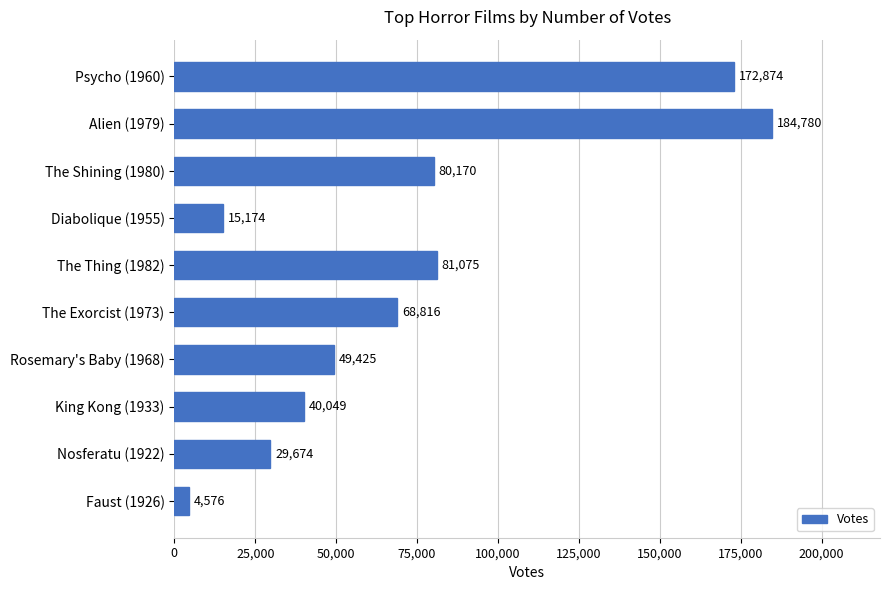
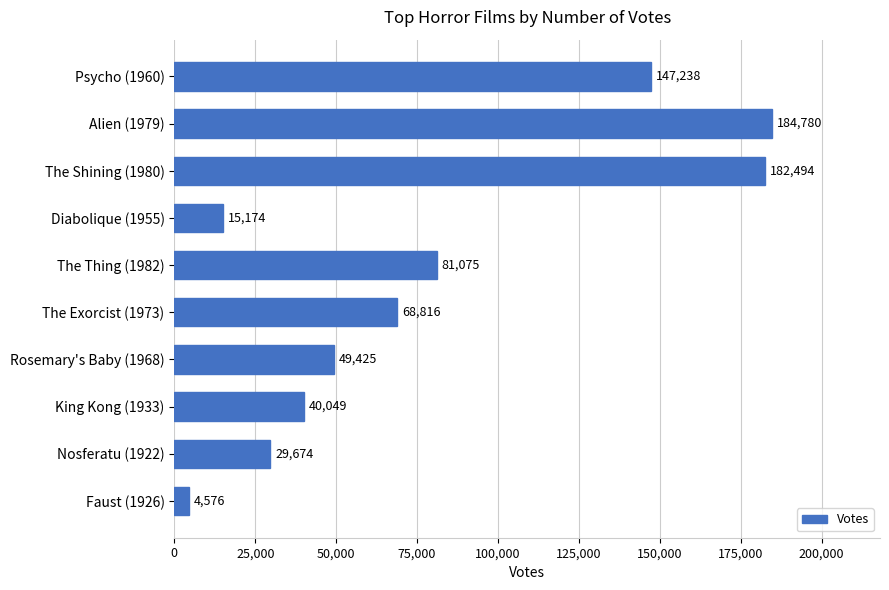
  {
-   "Psycho (1960)": "172,874",
+   "Psycho (1960)": "147,238",
    "Alien (1979)": "184,780",
-   "The Shining (1980)": "80,170",
+   "The Shining (1980)": "182,494",
    "Diabolique (1955)": "15,174",
    "The Thing (1982)": "81,075",
    "The Exorcist (1973)": "68,816",
    "Rosemary's Baby (1968)": "49,425",
    "King Kong (1933)": "40,049",
    "Nosferatu (1922)": "29,674",
    "Faust (1926)": "4,576"
  }
